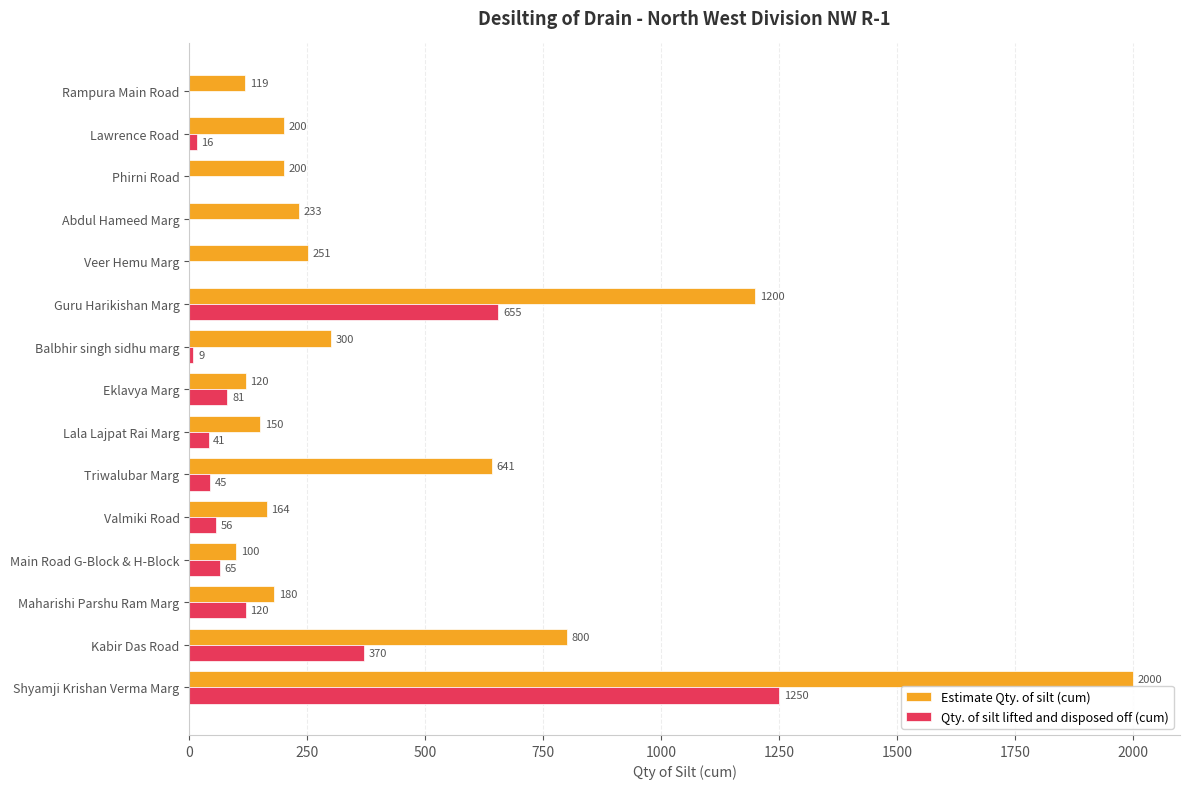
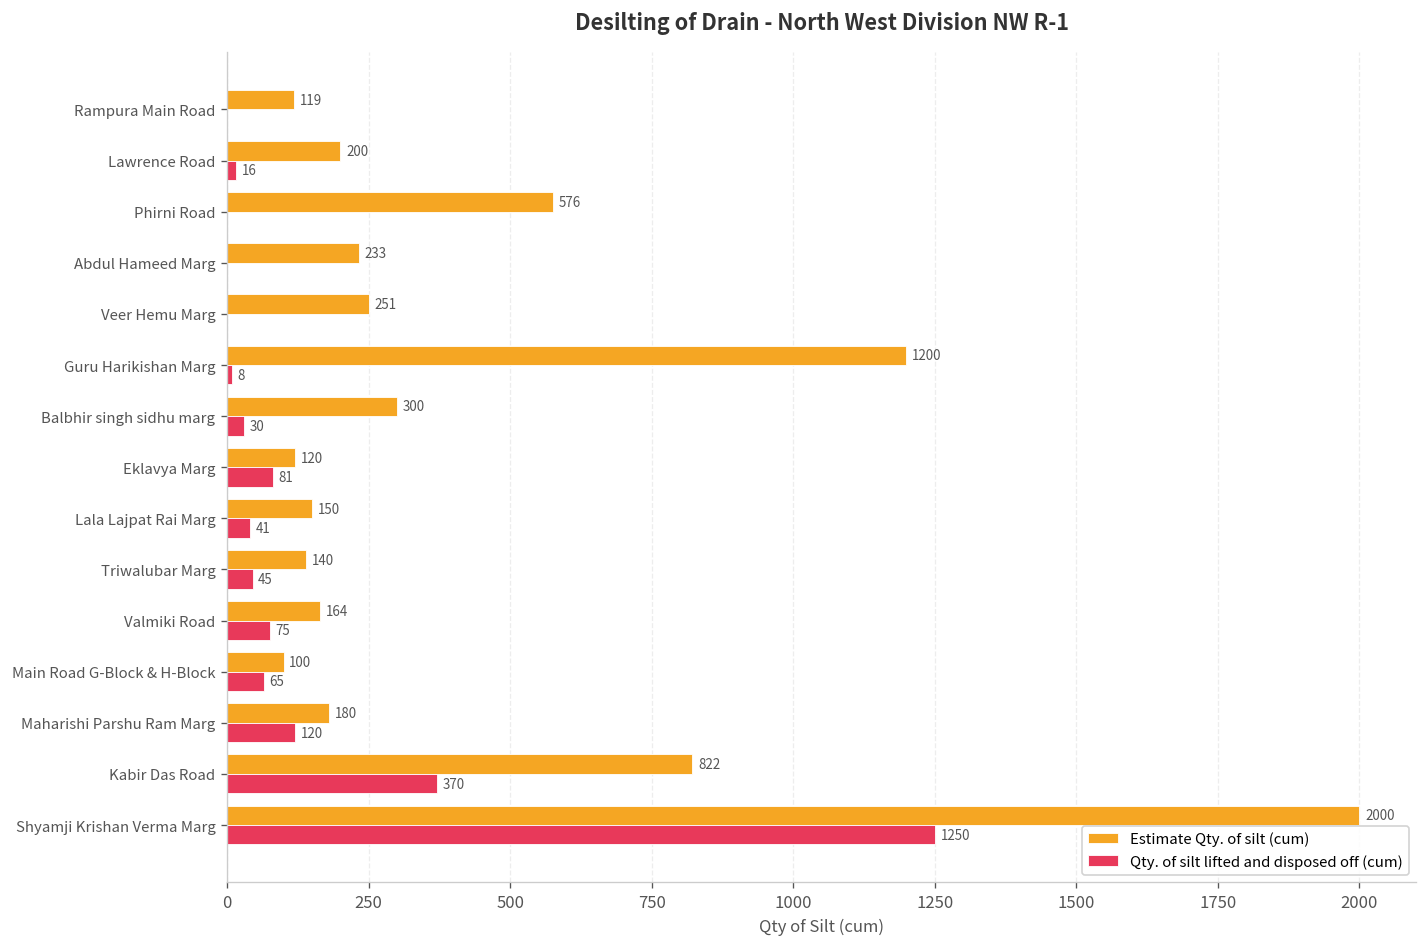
  {
    "Estimate Qty. of silt (cum)": {
      "Rampura Main Road": 119,
      "Lawrence Road": 200,
-     "Phirni Road": 200,
+     "Phirni Road": 576,
      "Abdul Hameed Marg": 233,
      "Veer Hemu Marg": 251,
      "Guru Harikishan Marg": 1200,
      "Balbhir singh sidhu marg": 300,
      "Eklavya Marg": 120,
      "Lala Lajpat Rai Marg": 150,
-     "Triwalubar Marg": 641,
+     "Triwalubar Marg": 140,
      "Valmiki Road": 164,
      "Main Road G-Block & H-Block": 100,
      "Maharishi Parshu Ram Marg": 180,
-     "Kabir Das Road": 800,
+     "Kabir Das Road": 822,
      "Shyamji Krishan Verma Marg": 2000
    },
    "Qty. of silt lifted and disposed off (cum)": {
      "Lawrence Road": 16,
-     "Guru Harikishan Marg": 655,
-     "Balbhir singh sidhu marg": 9,
+     "Guru Harikishan Marg": 8,
+     "Balbhir singh sidhu marg": 30,
      "Eklavya Marg": 81,
      "Lala Lajpat Rai Marg": 41,
      "Triwalubar Marg": 45,
-     "Valmiki Road": 56,
+     "Valmiki Road": 75,
      "Main Road G-Block & H-Block": 65,
      "Maharishi Parshu Ram Marg": 120,
      "Kabir Das Road": 370,
      "Shyamji Krishan Verma Marg": 1250
    }
  }
